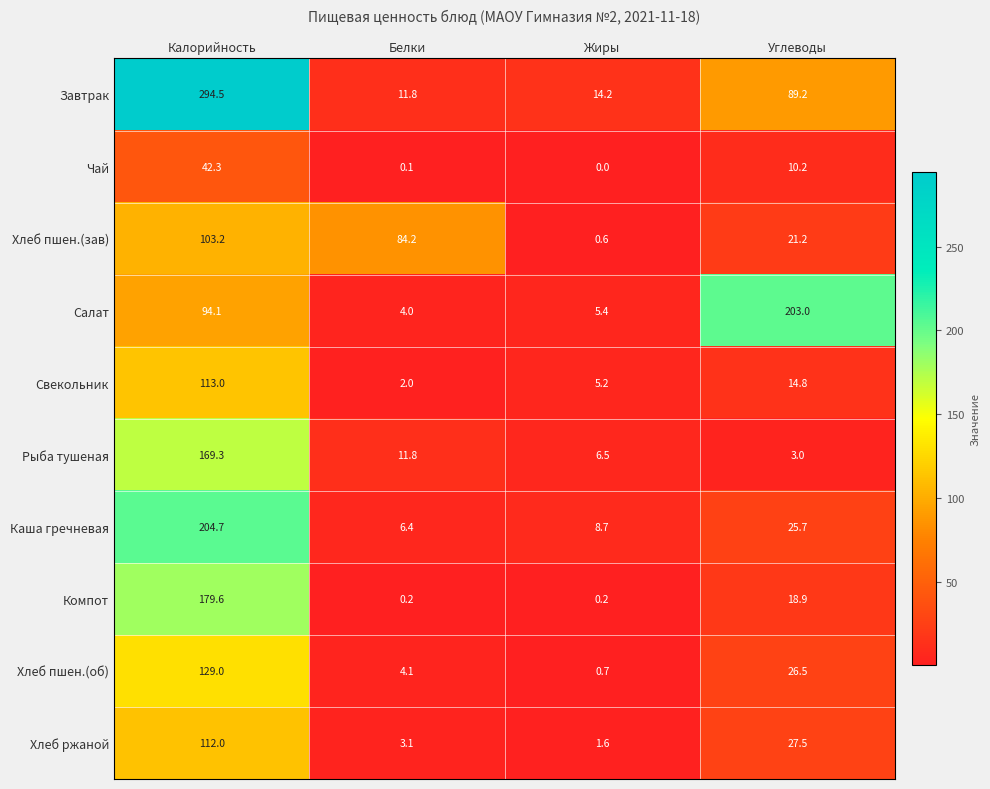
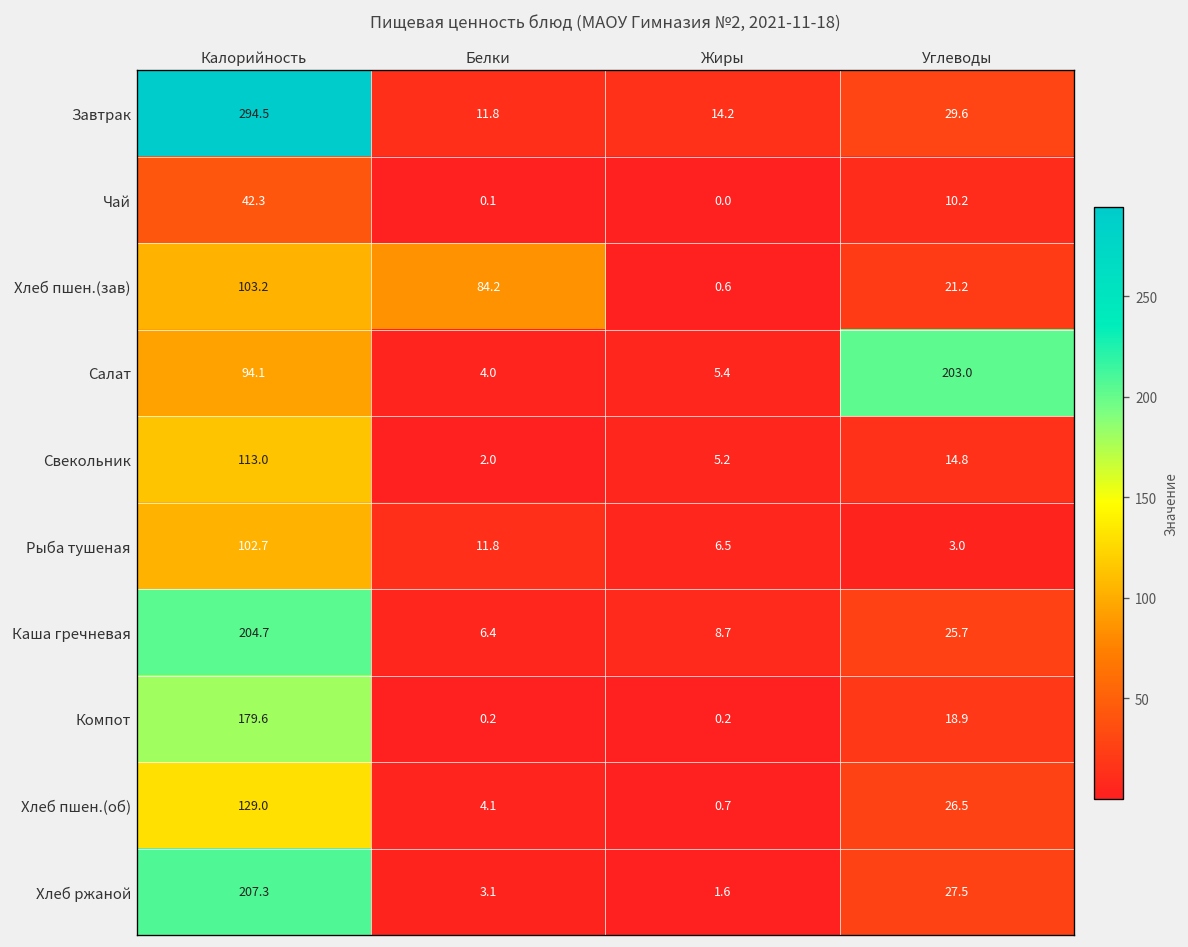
  {
    "Завтрак": {
      "Калорийность": 294.5,
      "Белки": 11.8,
      "Жиры": 14.2,
-     "Углеводы": 89.2
+     "Углеводы": 29.6
    },
    "Чай": {
      "Калорийность": 42.3,
      "Белки": 0.1,
      "Жиры": 0.0,
      "Углеводы": 10.2
    },
    "Хлеб пшен.(зав)": {
      "Калорийность": 103.2,
      "Белки": 84.2,
      "Жиры": 0.6,
      "Углеводы": 21.2
    },
    "Салат": {
      "Калорийность": 94.1,
      "Белки": 4.0,
      "Жиры": 5.4,
      "Углеводы": 203.0
    },
    "Свекольник": {
      "Калорийность": 113.0,
      "Белки": 2.0,
      "Жиры": 5.2,
      "Углеводы": 14.8
    },
    "Рыба тушеная": {
-     "Калорийность": 169.3,
+     "Калорийность": 102.7,
      "Белки": 11.8,
      "Жиры": 6.5,
      "Углеводы": 3.0
    },
    "Каша гречневая": {
      "Калорийность": 204.7,
      "Белки": 6.4,
      "Жиры": 8.7,
      "Углеводы": 25.7
    },
    "Компот": {
      "Калорийность": 179.6,
      "Белки": 0.2,
      "Жиры": 0.2,
      "Углеводы": 18.9
    },
    "Хлеб пшен.(об)": {
      "Калорийность": 129.0,
      "Белки": 4.1,
      "Жиры": 0.7,
      "Углеводы": 26.5
    },
    "Хлеб ржаной": {
-     "Калорийность": 112.0,
+     "Калорийность": 207.3,
      "Белки": 3.1,
      "Жиры": 1.6,
      "Углеводы": 27.5
    }
  }
